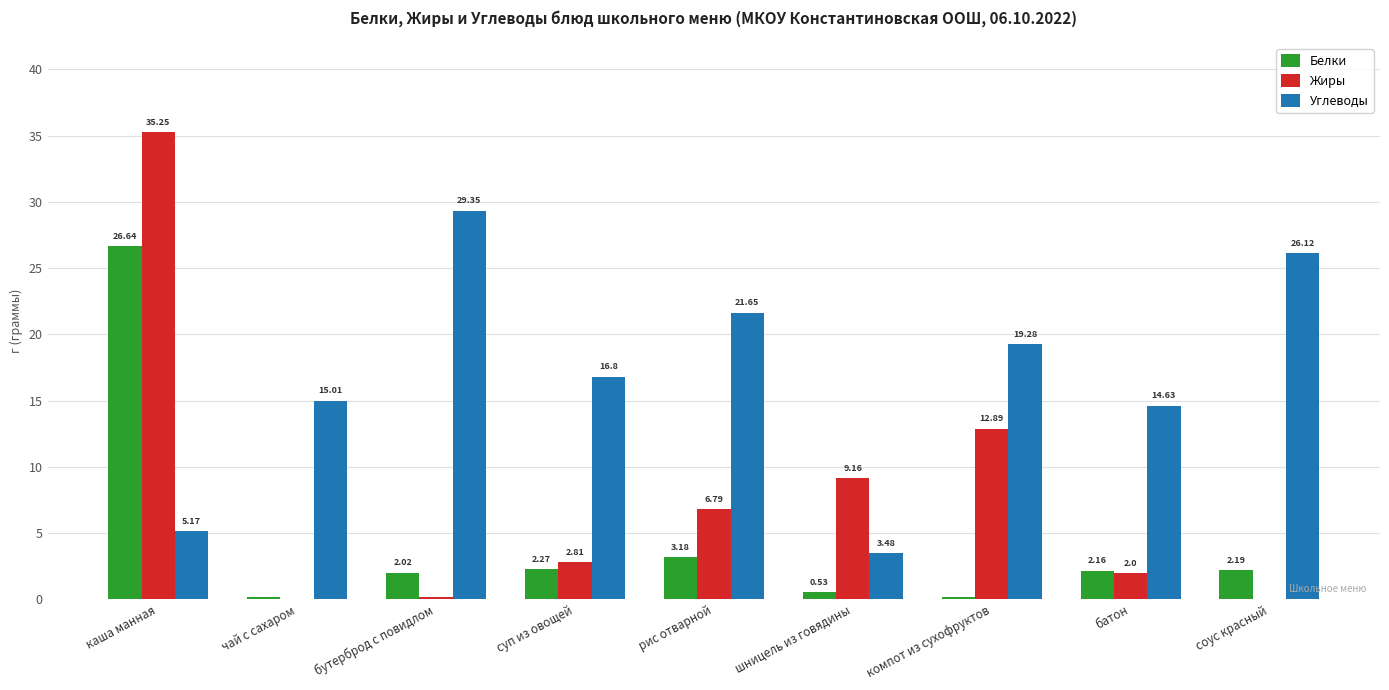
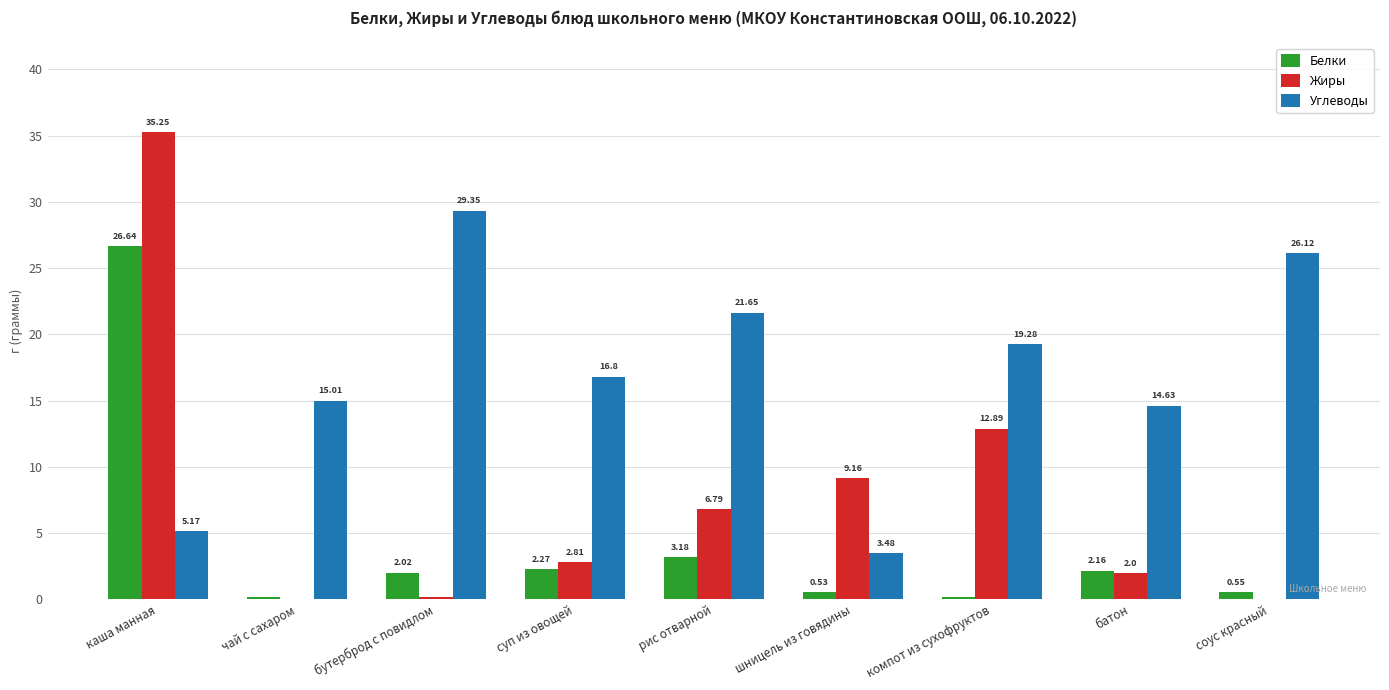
  {
    "Белки": {
      "каша манная": 26.64,
      "бутерброд с повидлом": 2.02,
      "суп из овощей": 2.27,
      "рис отварной": 3.18,
      "шницель из говядины": 0.53,
      "батон": 2.16,
-     "соус красный": 2.19
+     "соус красный": 0.55
    },
    "Жиры": {
      "каша манная": 35.25,
      "суп из овощей": 2.81,
      "рис отварной": 6.79,
      "шницель из говядины": 9.16,
      "компот из сухофруктов": 12.89,
      "батон": 2.0
    },
    "Углеводы": {
      "каша манная": 5.17,
      "чай с сахаром": 15.01,
      "бутерброд с повидлом": 29.35,
      "суп из овощей": 16.8,
      "рис отварной": 21.65,
      "шницель из говядины": 3.48,
      "компот из сухофруктов": 19.28,
      "батон": 14.63,
      "соус красный": 26.12
    }
  }
